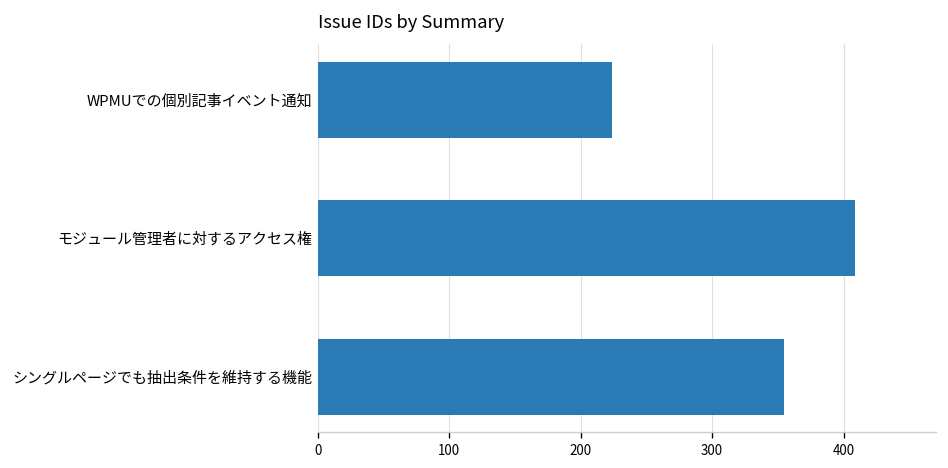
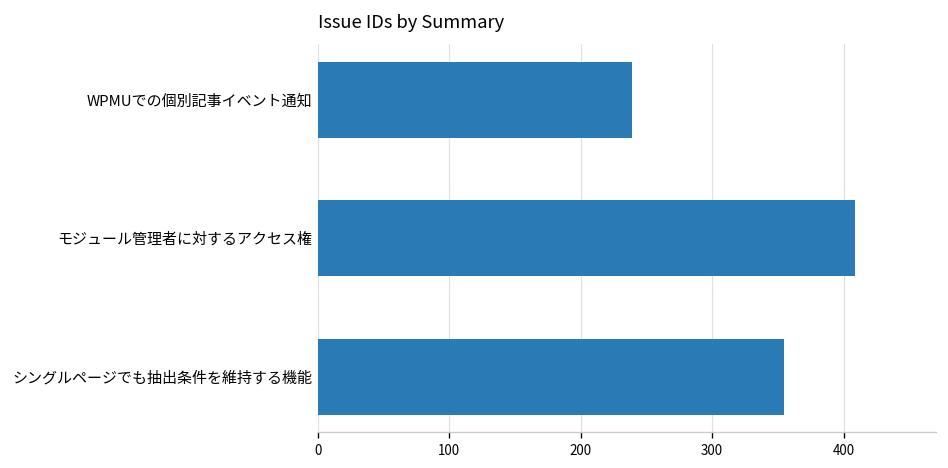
  {
-   "WPMUでの個別記事イベント通知": 224,
+   "WPMUでの個別記事イベント通知": 239,
    "モジュール管理者に対するアクセス権": 409,
    "シングルページでも抽出条件を維持する機能": 355
  }
